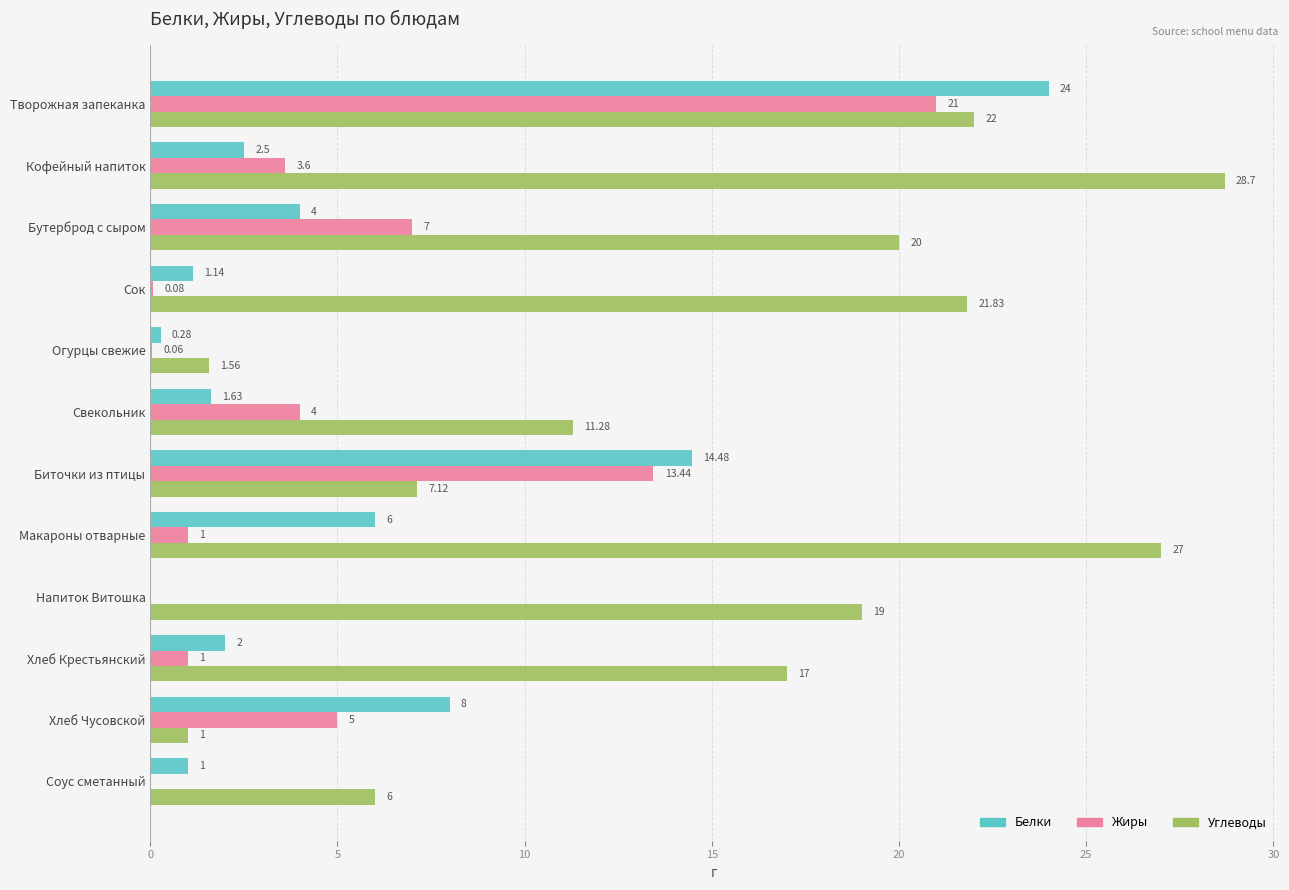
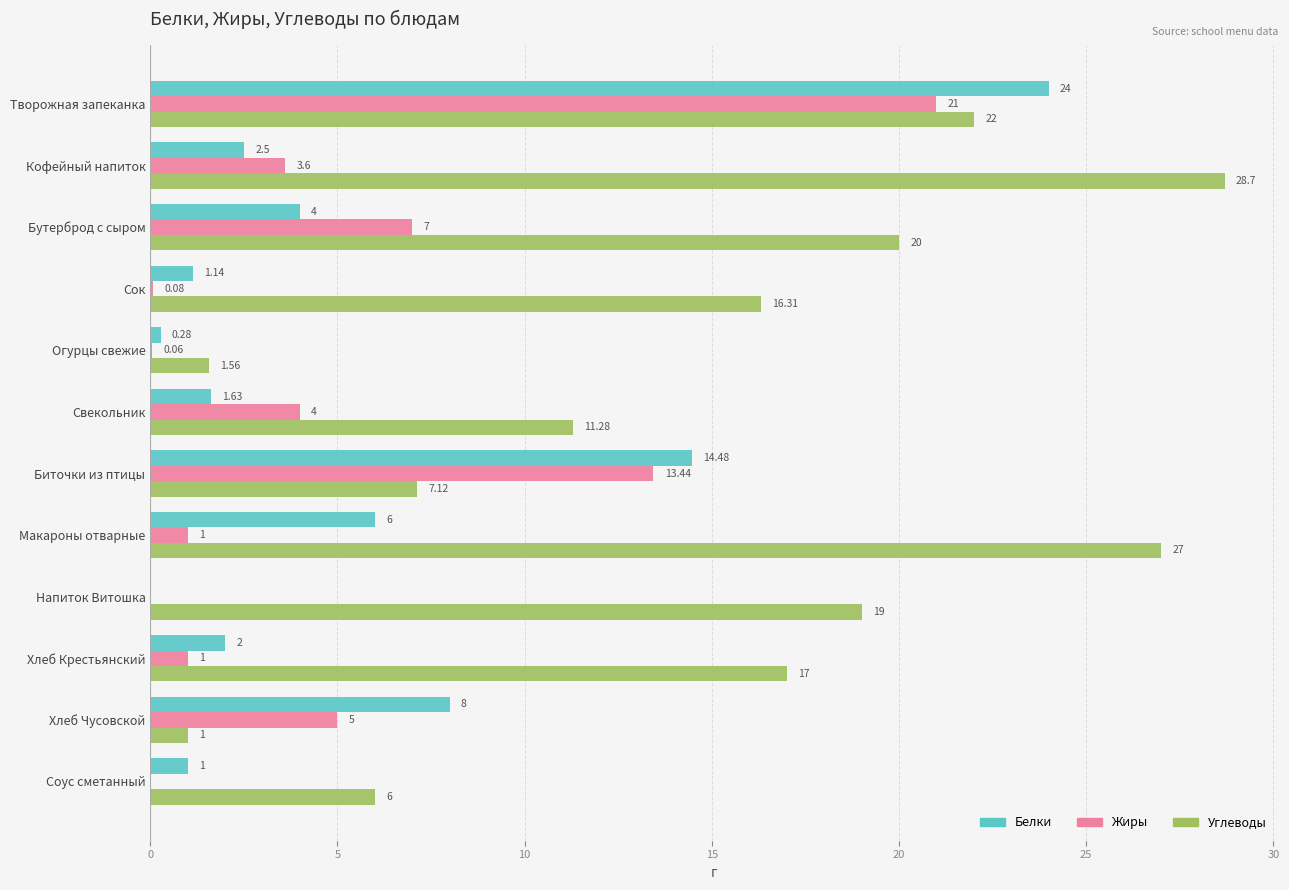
  {
    "Белки": {
      "Творожная запеканка": 24,
      "Кофейный напиток": 2.5,
      "Бутерброд с сыром": 4,
      "Сок": 1.14,
      "Огурцы свежие": 0.28,
      "Свекольник": 1.63,
      "Биточки из птицы": 14.48,
      "Макароны отварные": 6,
      "Хлеб Крестьянский": 2,
      "Хлеб Чусовской": 8,
      "Соус сметанный": 1
    },
    "Жиры": {
      "Творожная запеканка": 21,
      "Кофейный напиток": 3.6,
      "Бутерброд с сыром": 7,
      "Сок": 0.08,
      "Огурцы свежие": 0.06,
      "Свекольник": 4,
      "Биточки из птицы": 13.44,
      "Макароны отварные": 1,
      "Хлеб Крестьянский": 1,
      "Хлеб Чусовской": 5
    },
    "Углеводы": {
      "Творожная запеканка": 22,
      "Кофейный напиток": 28.7,
      "Бутерброд с сыром": 20,
-     "Сок": 21.83,
+     "Сок": 16.31,
      "Огурцы свежие": 1.56,
      "Свекольник": 11.28,
      "Биточки из птицы": 7.12,
      "Макароны отварные": 27,
      "Напиток Витошка": 19,
      "Хлеб Крестьянский": 17,
      "Хлеб Чусовской": 1,
      "Соус сметанный": 6
    }
  }
